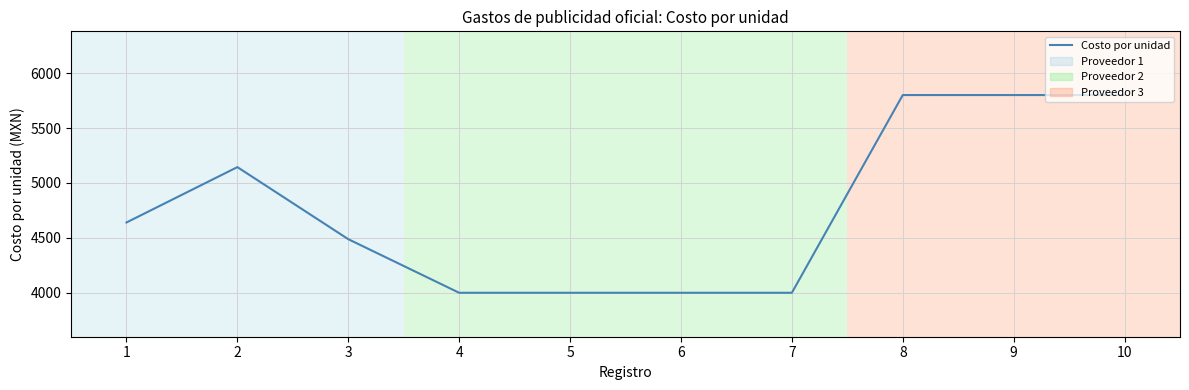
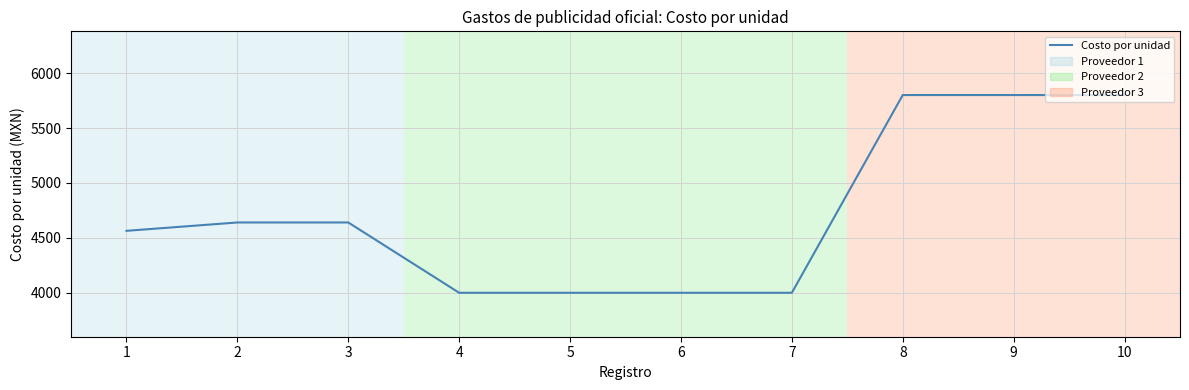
  {
-   "1": 4640,
-   "2": 5140,
-   "3": 4490,
+   "1": 4560,
+   "2": 4640,
+   "3": 4640,
    "4": 4000,
    "5": 4000,
    "6": 4000,
    "7": 4000,
    "8": 5800,
    "9": 5800
  }
